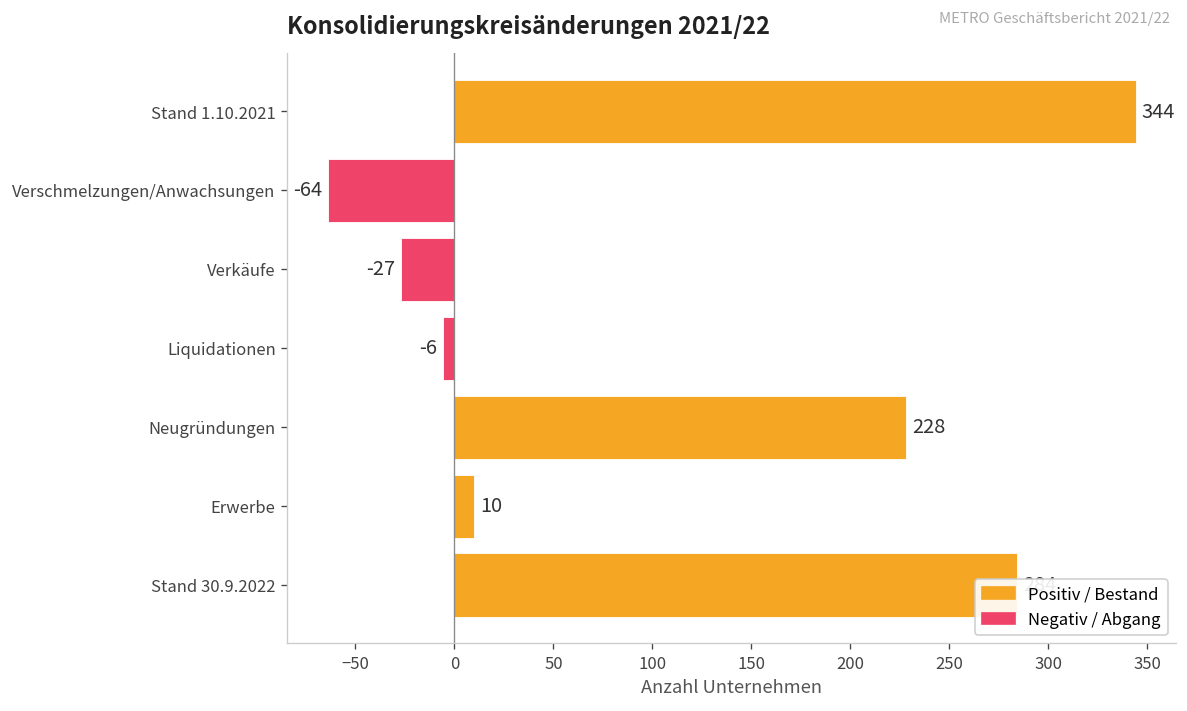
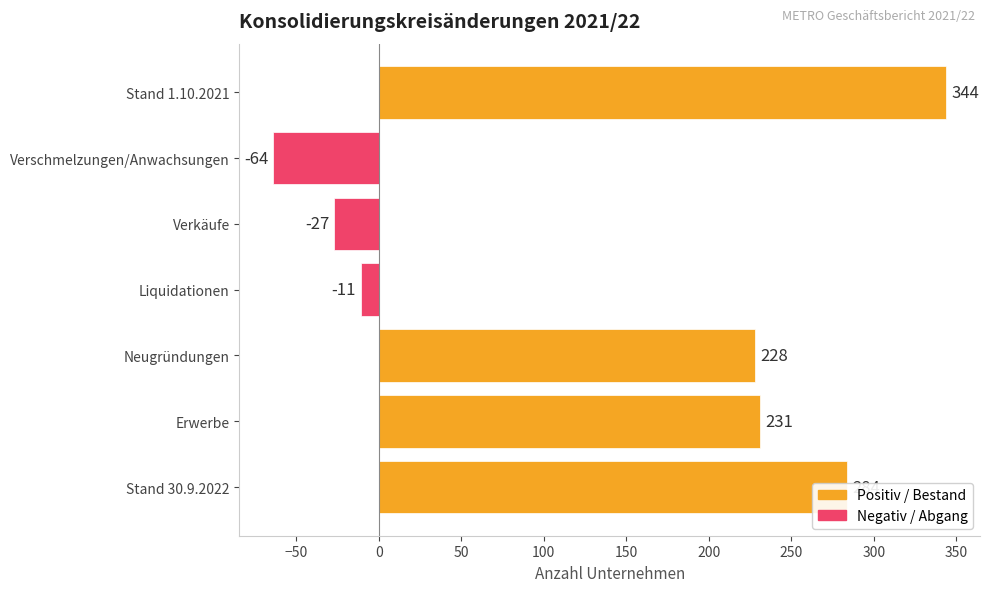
  {
    "Stand 1.10.2021": 344,
    "Verschmelzungen/Anwachsungen": -64,
    "Verkäufe": -27,
-   "Liquidationen": -6,
+   "Liquidationen": -11,
    "Neugründungen": 228,
-   "Erwerbe": 10
+   "Erwerbe": 231
  }
